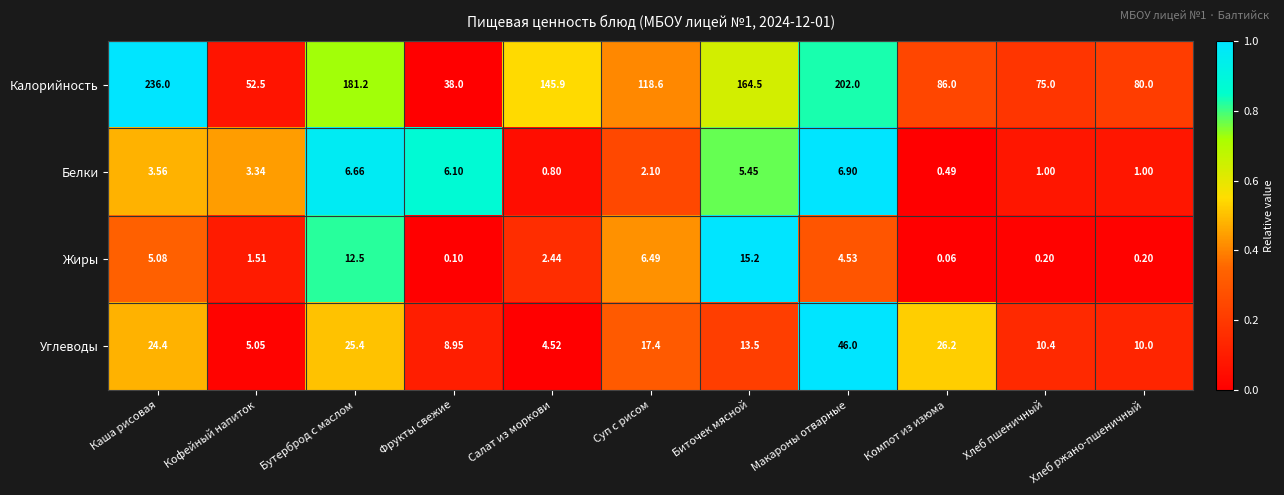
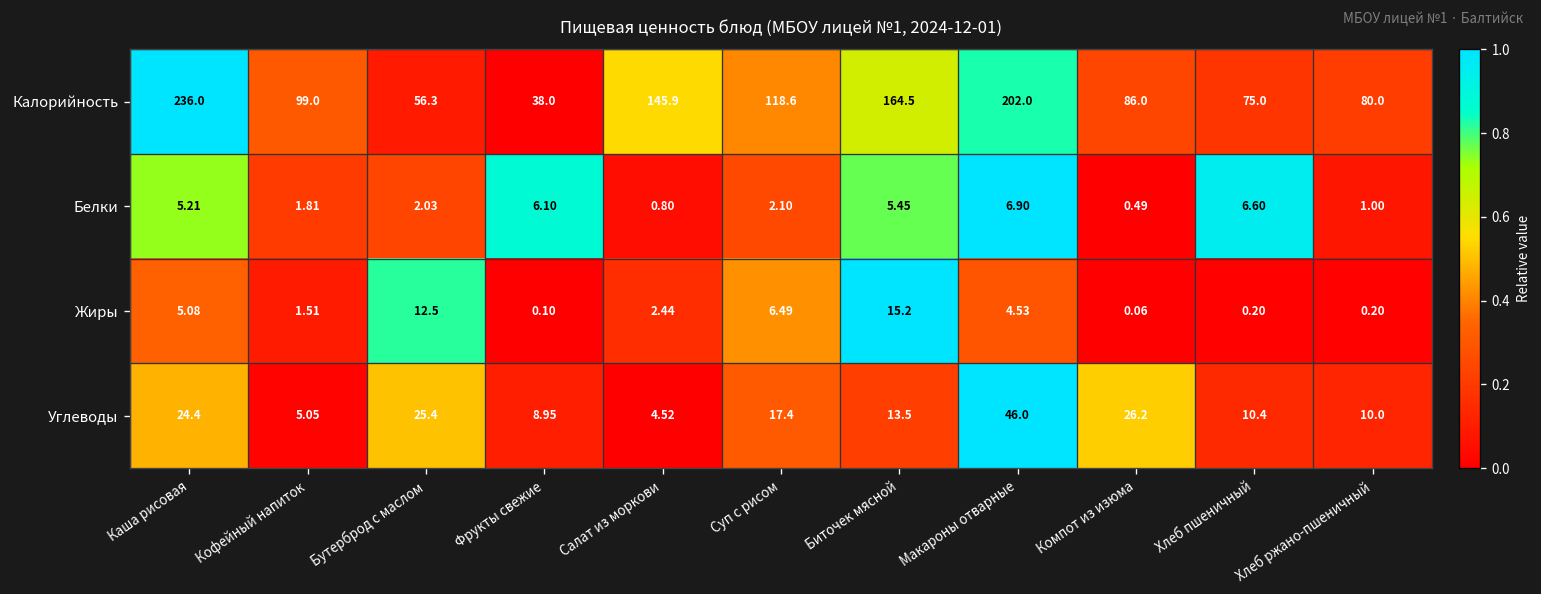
  {
    "Калорийность": {
      "Каша рисовая": 236.0,
-     "Кофейный напиток": 52.5,
-     "Бутерброд с маслом": 181.2,
+     "Кофейный напиток": 99.0,
+     "Бутерброд с маслом": 56.3,
      "Фрукты свежие": 38.0,
      "Салат из моркови": 145.9,
      "Суп с рисом": 118.6,
      "Биточек мясной": 164.5,
      "Макароны отварные": 202.0,
      "Компот из изюма": 86.0,
      "Хлеб пшеничный": 75.0,
      "Хлеб ржано-пшеничный": 80.0
    },
    "Белки": {
-     "Каша рисовая": 3.56,
-     "Кофейный напиток": 3.34,
-     "Бутерброд с маслом": 6.66,
+     "Каша рисовая": 5.21,
+     "Кофейный напиток": 1.81,
+     "Бутерброд с маслом": 2.03,
      "Фрукты свежие": 6.10,
      "Салат из моркови": 0.80,
      "Суп с рисом": 2.10,
      "Биточек мясной": 5.45,
      "Макароны отварные": 6.90,
      "Компот из изюма": 0.49,
-     "Хлеб пшеничный": 1.00,
+     "Хлеб пшеничный": 6.60,
      "Хлеб ржано-пшеничный": 1.00
    },
    "Жиры": {
      "Каша рисовая": 5.08,
      "Кофейный напиток": 1.51,
      "Бутерброд с маслом": 12.5,
      "Фрукты свежие": 0.10,
      "Салат из моркови": 2.44,
      "Суп с рисом": 6.49,
      "Биточек мясной": 15.2,
      "Макароны отварные": 4.53,
      "Компот из изюма": 0.06,
      "Хлеб пшеничный": 0.20,
      "Хлеб ржано-пшеничный": 0.20
    },
    "Углеводы": {
      "Каша рисовая": 24.4,
      "Кофейный напиток": 5.05,
      "Бутерброд с маслом": 25.4,
      "Фрукты свежие": 8.95,
      "Салат из моркови": 4.52,
      "Суп с рисом": 17.4,
      "Биточек мясной": 13.5,
      "Макароны отварные": 46.0,
      "Компот из изюма": 26.2,
      "Хлеб пшеничный": 10.4,
      "Хлеб ржано-пшеничный": 10.0
    }
  }
